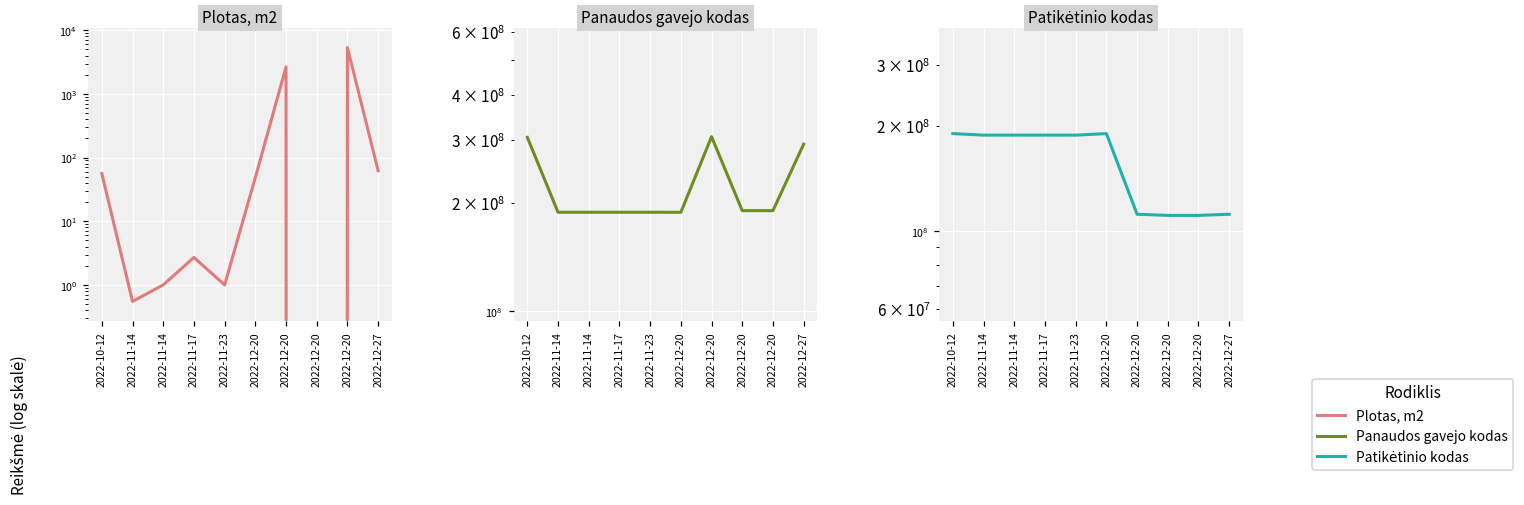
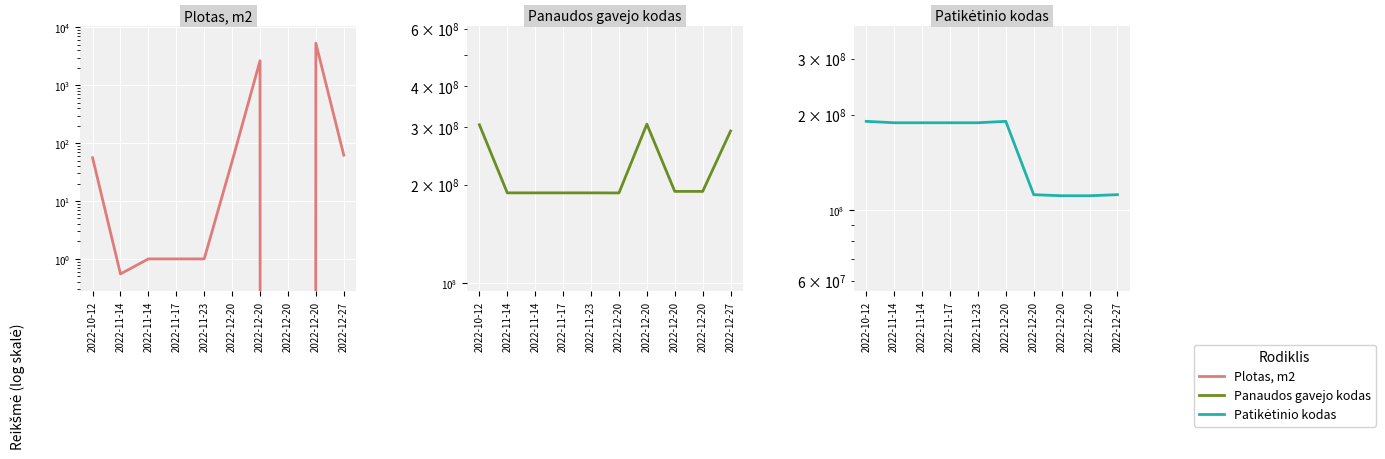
  {
    "Plotas, m2": {
      "2022-10-12": 60,
-     "2022-11-17": 3,
+     "2022-11-17": 1.0,
      "2022-11-23": 1.0,
      "2022-12-27": 60
    }
  }
